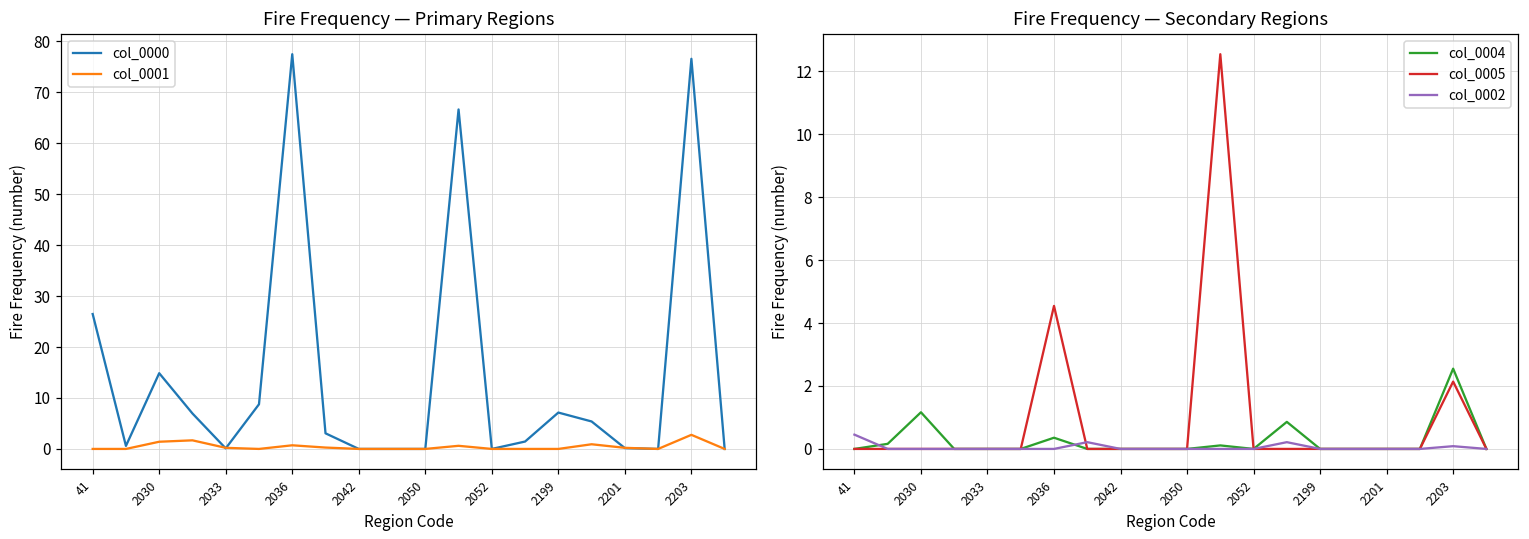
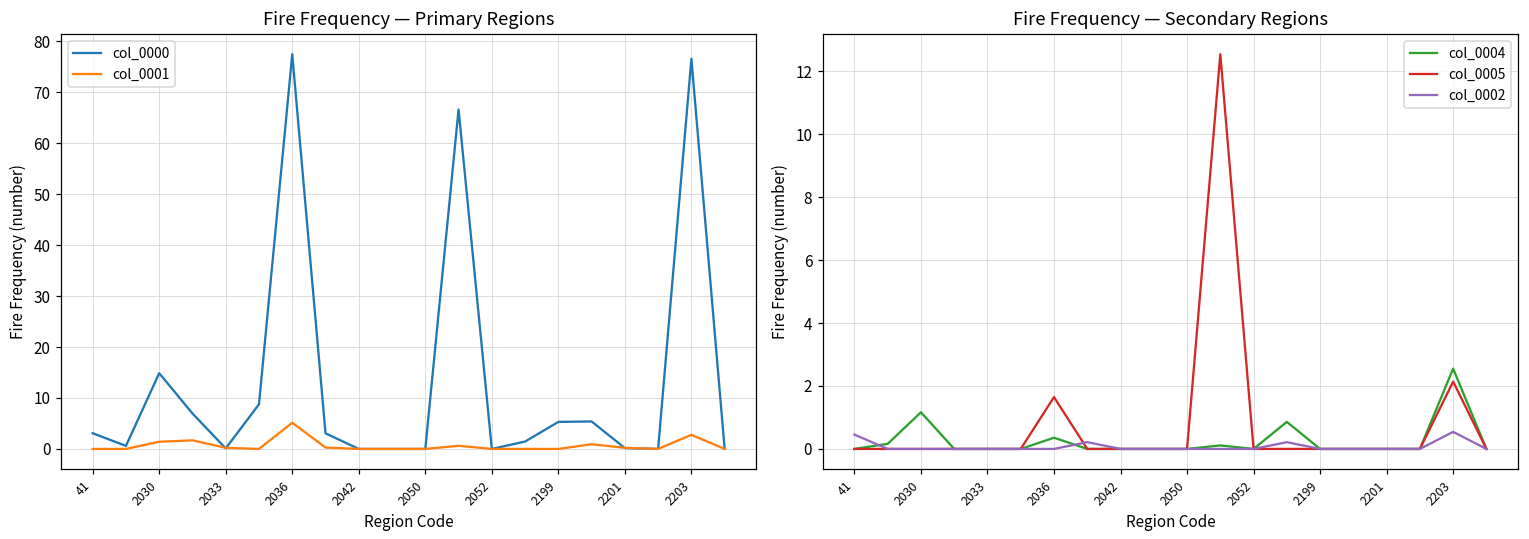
  {
    "Fire Frequency — Primary Regions": {
      "col_0000": {
-       "41": 26,
+       "41": 3,
        "2030": 15,
        "2036": 77,
-       "2199": 7,
+       "2199": 5,
        "2203": 77
      },
      "col_0001": {
        "41": 0,
        "2030": 1,
-       "2036": 1,
+       "2036": 5,
        "2199": 0,
        "2203": 3
      }
    },
    "Fire Frequency — Secondary Regions": {
      "col_0004": {
        "2030": 1.2,
        "2036": 0.4,
        "2203": 2.5
      },
      "col_0005": {
-       "2036": 4.5,
+       "2036": 1.6,
        "2203": 2.1
      },
      "col_0002": {
        "41": 0.5,
        "2036": 0.0,
-       "2203": 0.1
+       "2203": 0.5
      }
    }
  }
